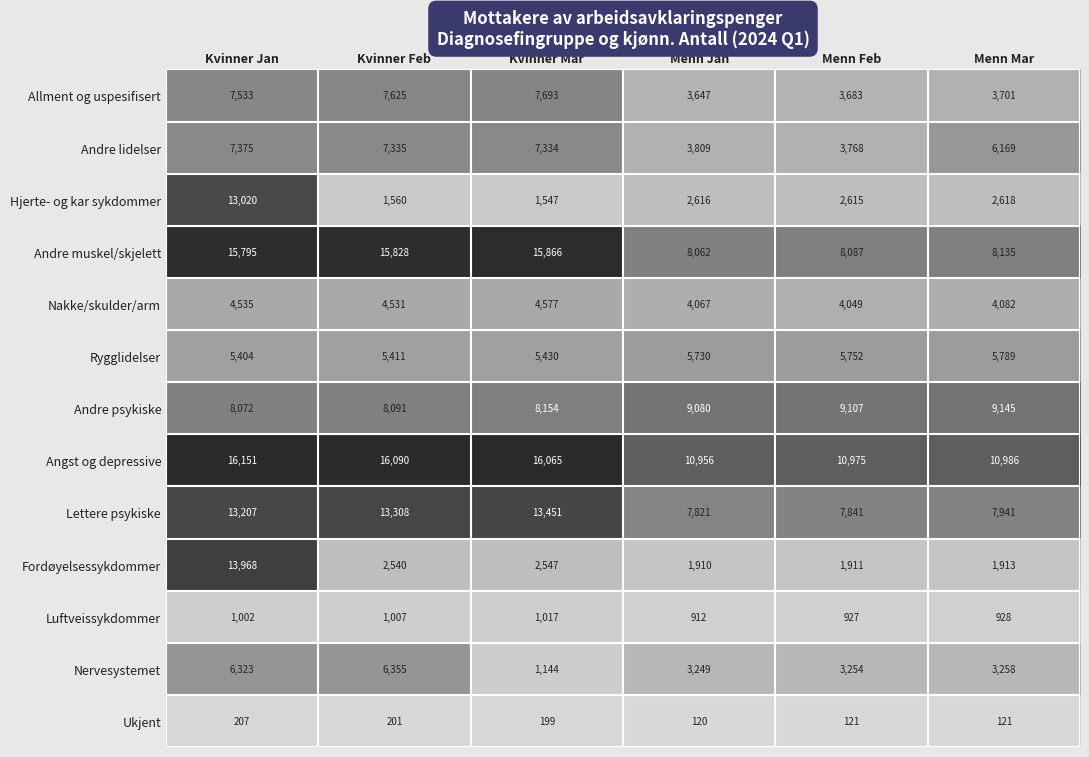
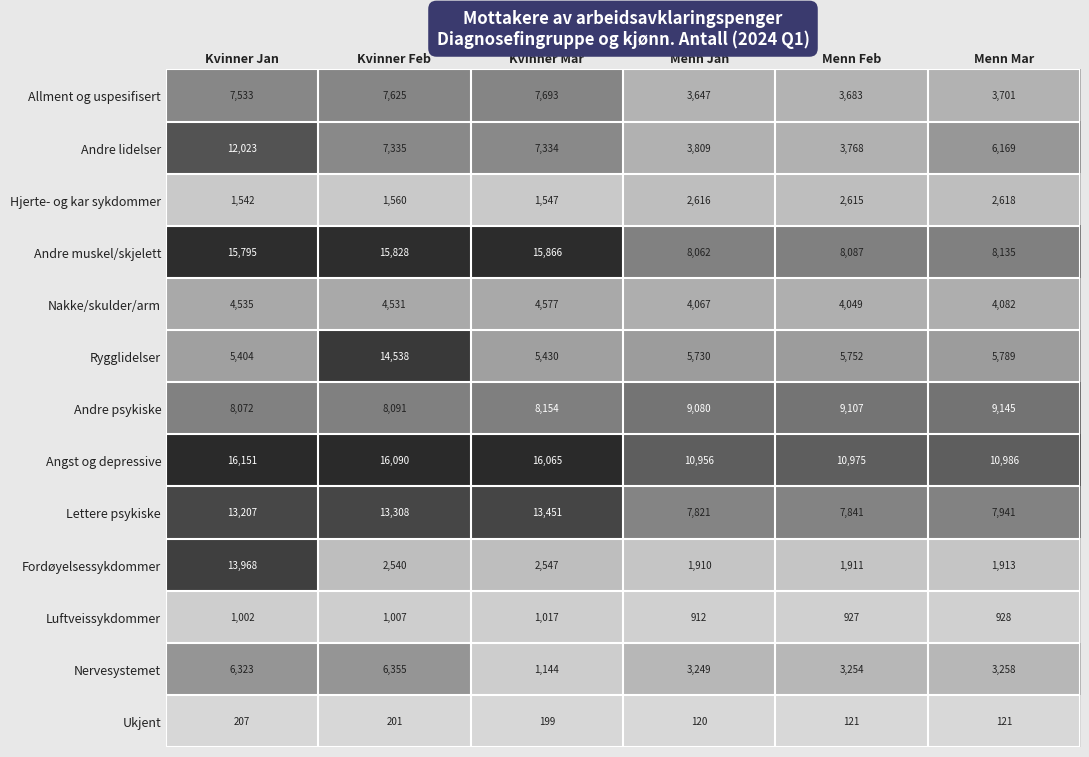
  {
    "Allment og uspesifisert": {
      "Kvinner Jan": "7,533",
      "Kvinner Feb": "7,625",
      "Kvinner Mar": "7,693",
      "Menn Jan": "3,647",
      "Menn Feb": "3,683",
      "Menn Mar": "3,701"
    },
    "Andre lidelser": {
-     "Kvinner Jan": "7,375",
+     "Kvinner Jan": "12,023",
      "Kvinner Feb": "7,335",
      "Kvinner Mar": "7,334",
      "Menn Jan": "3,809",
      "Menn Feb": "3,768",
      "Menn Mar": "6,169"
    },
    "Hjerte- og kar sykdommer": {
-     "Kvinner Jan": "13,020",
+     "Kvinner Jan": "1,542",
      "Kvinner Feb": "1,560",
      "Kvinner Mar": "1,547",
      "Menn Jan": "2,616",
      "Menn Feb": "2,615",
      "Menn Mar": "2,618"
    },
    "Andre muskel/skjelett": {
      "Kvinner Jan": "15,795",
      "Kvinner Feb": "15,828",
      "Kvinner Mar": "15,866",
      "Menn Jan": "8,062",
      "Menn Feb": "8,087",
      "Menn Mar": "8,135"
    },
    "Nakke/skulder/arm": {
      "Kvinner Jan": "4,535",
      "Kvinner Feb": "4,531",
      "Kvinner Mar": "4,577",
      "Menn Jan": "4,067",
      "Menn Feb": "4,049",
      "Menn Mar": "4,082"
    },
    "Rygglidelser": {
      "Kvinner Jan": "5,404",
-     "Kvinner Feb": "5,411",
+     "Kvinner Feb": "14,538",
      "Kvinner Mar": "5,430",
      "Menn Jan": "5,730",
      "Menn Feb": "5,752",
      "Menn Mar": "5,789"
    },
    "Andre psykiske": {
      "Kvinner Jan": "8,072",
      "Kvinner Feb": "8,091",
      "Kvinner Mar": "8,154",
      "Menn Jan": "9,080",
      "Menn Feb": "9,107",
      "Menn Mar": "9,145"
    },
    "Angst og depressive": {
      "Kvinner Jan": "16,151",
      "Kvinner Feb": "16,090",
      "Kvinner Mar": "16,065",
      "Menn Jan": "10,956",
      "Menn Feb": "10,975",
      "Menn Mar": "10,986"
    },
    "Lettere psykiske": {
      "Kvinner Jan": "13,207",
      "Kvinner Feb": "13,308",
      "Kvinner Mar": "13,451",
      "Menn Jan": "7,821",
      "Menn Feb": "7,841",
      "Menn Mar": "7,941"
    },
    "Fordøyelsessykdommer": {
      "Kvinner Jan": "13,968",
      "Kvinner Feb": "2,540",
      "Kvinner Mar": "2,547",
      "Menn Jan": "1,910",
      "Menn Feb": "1,911",
      "Menn Mar": "1,913"
    },
    "Luftveissykdommer": {
      "Kvinner Jan": "1,002",
      "Kvinner Feb": "1,007",
      "Kvinner Mar": "1,017",
      "Menn Jan": "912",
      "Menn Feb": "927",
      "Menn Mar": "928"
    },
    "Nervesystemet": {
      "Kvinner Jan": "6,323",
      "Kvinner Feb": "6,355",
      "Kvinner Mar": "1,144",
      "Menn Jan": "3,249",
      "Menn Feb": "3,254",
      "Menn Mar": "3,258"
    },
    "Ukjent": {
      "Kvinner Jan": "207",
      "Kvinner Feb": "201",
      "Kvinner Mar": "199",
      "Menn Jan": "120",
      "Menn Feb": "121",
      "Menn Mar": "121"
    }
  }
